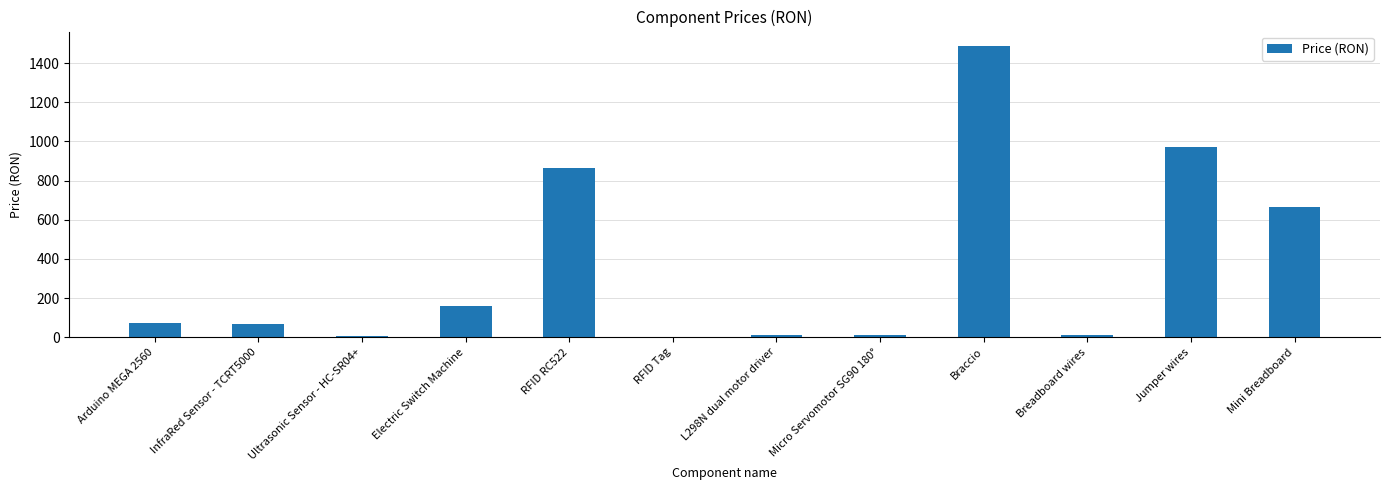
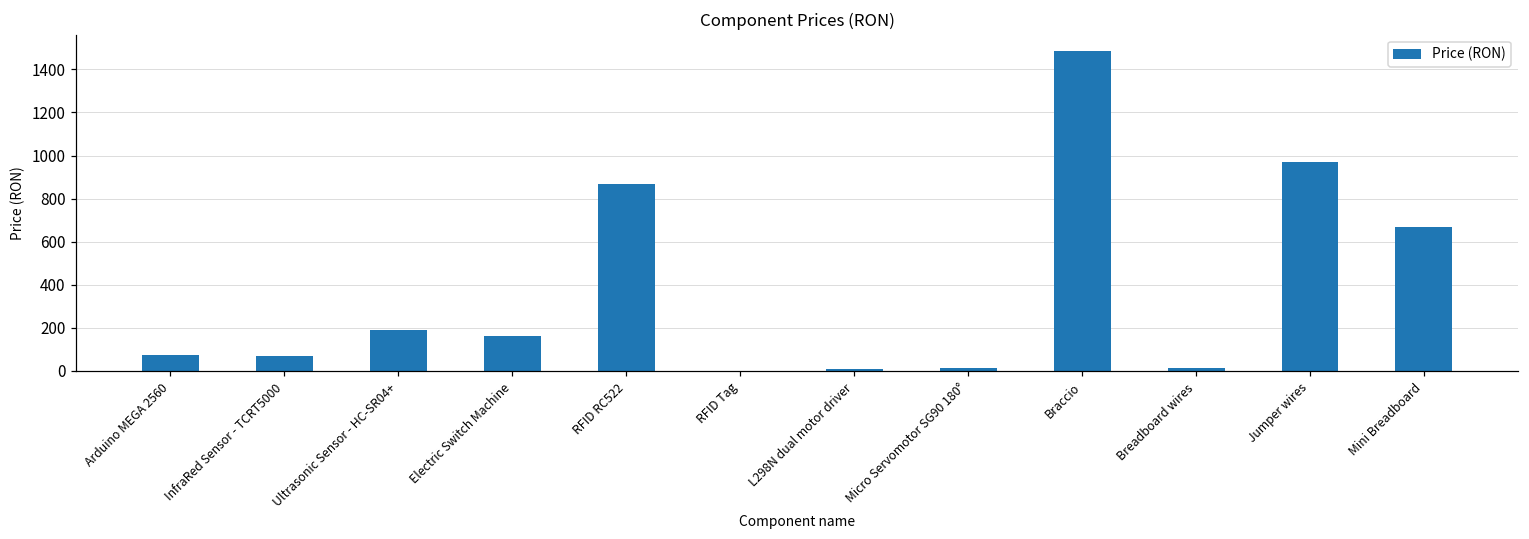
  {
    "Arduino MEGA 2560": 70,
    "InfraRed Sensor - TCRT5000": 70,
-   "Ultrasonic Sensor - HC-SR04+": 10,
+   "Ultrasonic Sensor - HC-SR04+": 190,
    "Electric Switch Machine": 160,
    "RFID RC522": 870,
    "Braccio": 1490,
    "Jumper wires": 970,
    "Mini Breadboard": 670
  }
